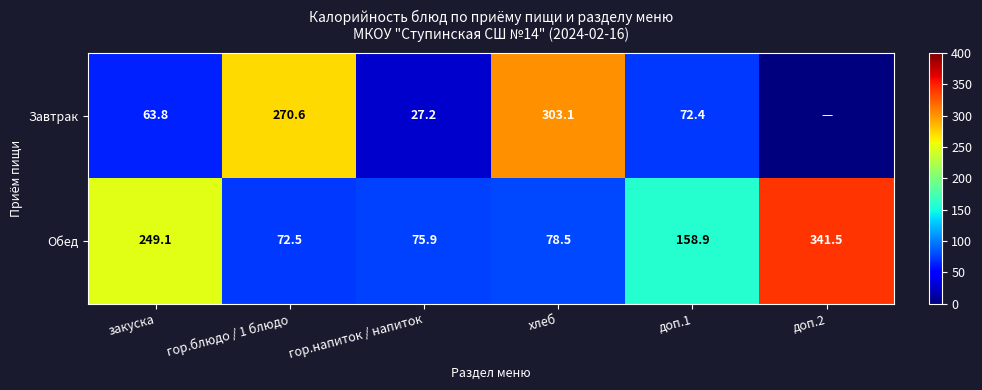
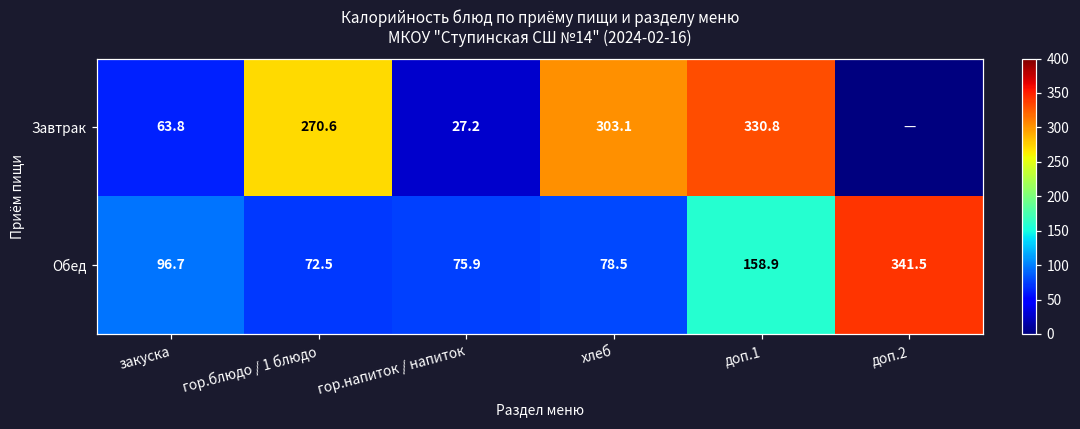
  {
    "Завтрак": {
      "закуска": 63.8,
      "гор.блюдо / 1 блюдо": 270.6,
      "гор.напиток / напиток": 27.2,
      "хлеб": 303.1,
-     "доп.1": 72.4
+     "доп.1": 330.8
    },
    "Обед": {
-     "закуска": 249.1,
+     "закуска": 96.7,
      "гор.блюдо / 1 блюдо": 72.5,
      "гор.напиток / напиток": 75.9,
      "хлеб": 78.5,
      "доп.1": 158.9,
      "доп.2": 341.5
    }
  }
